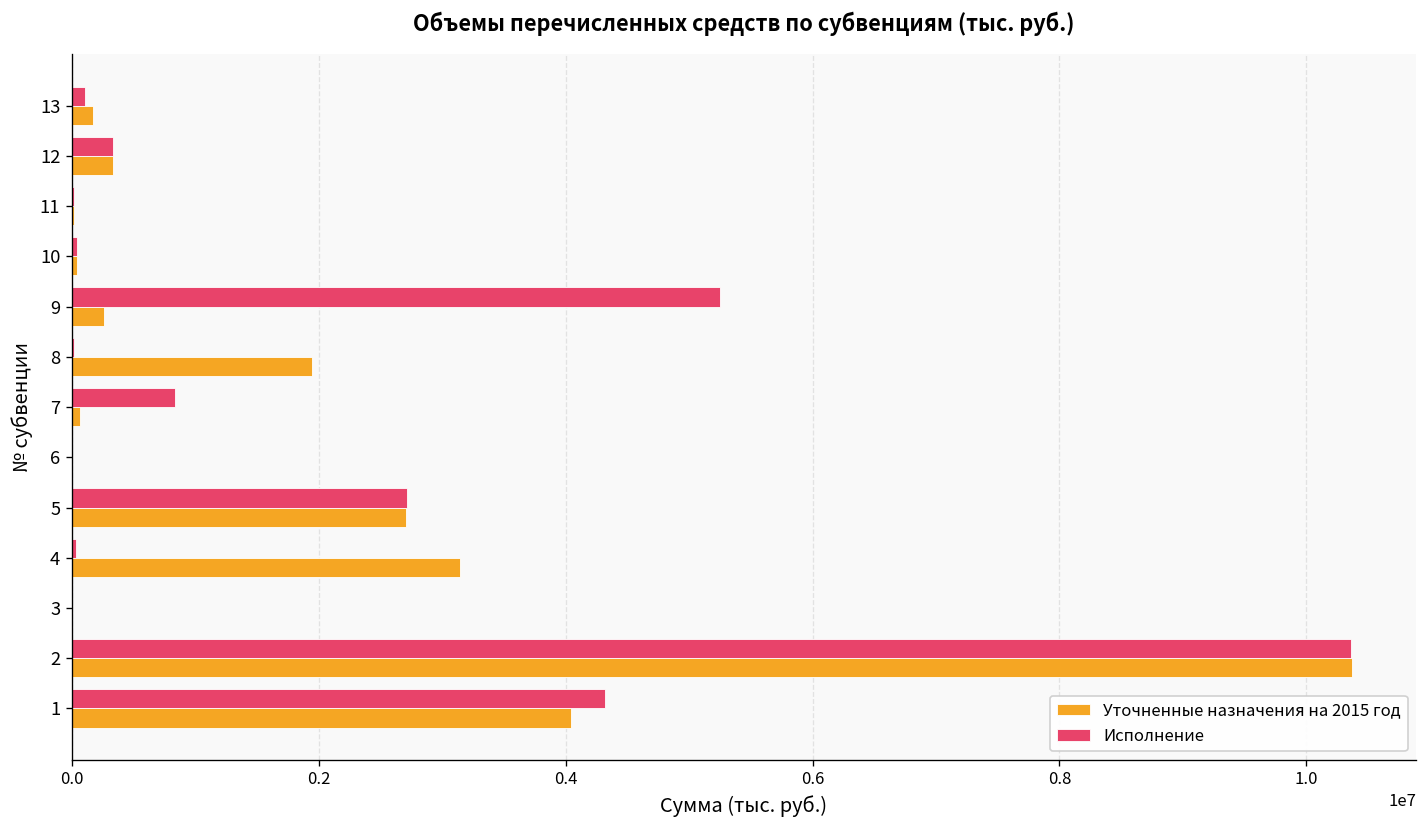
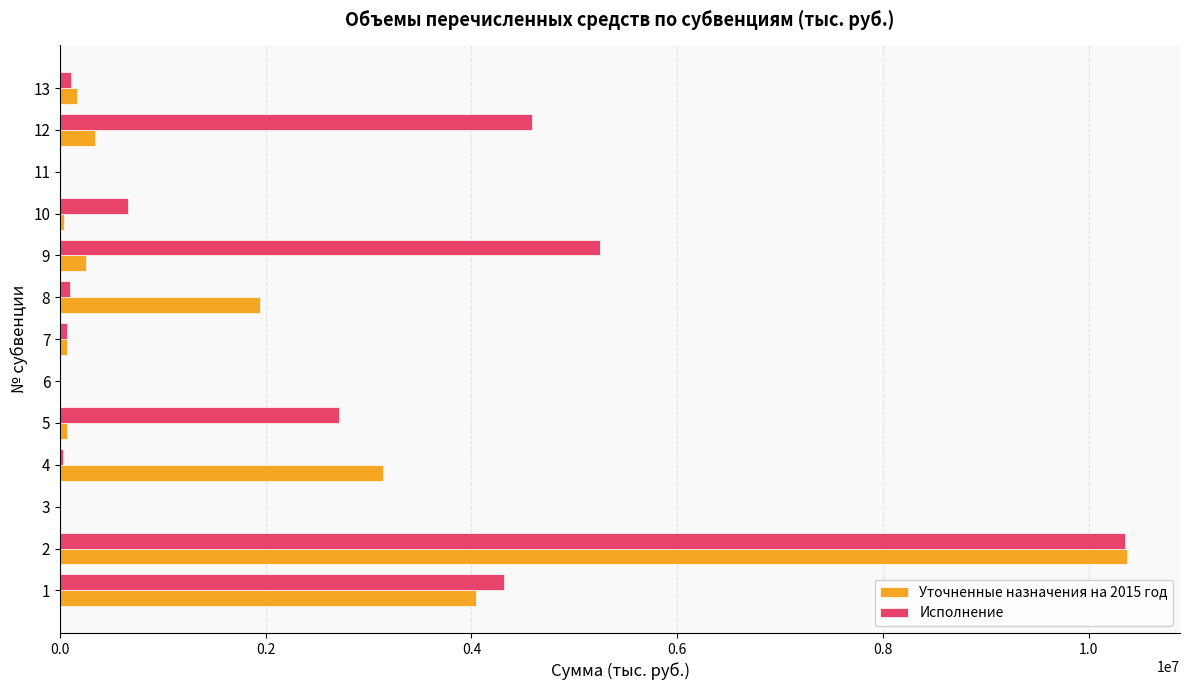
  {
    "Уточненные назначения на 2015 год": {
      "13": 170000,
      "12": 340000,
      "10": 40000,
      "9": 260000,
      "8": 1950000,
      "7": 70000,
-     "5": 2710000,
+     "5": 70000,
      "4": 3140000,
      "2": 10370000,
      "1": 4040000
    },
    "Исполнение": {
      "13": 100000,
-     "12": 340000,
-     "10": 40000,
+     "12": 4590000,
+     "10": 660000,
      "9": 5250000,
-     "8": 20000,
-     "7": 830000,
+     "8": 100000,
+     "7": 70000,
      "5": 2710000,
      "4": 30000,
      "2": 10360000,
      "1": 4320000
    }
  }
